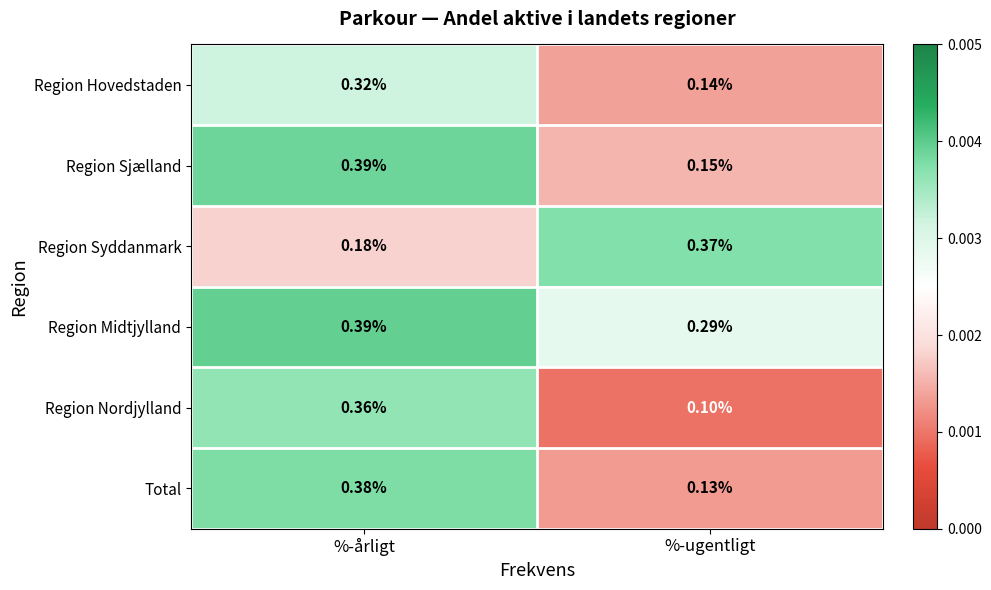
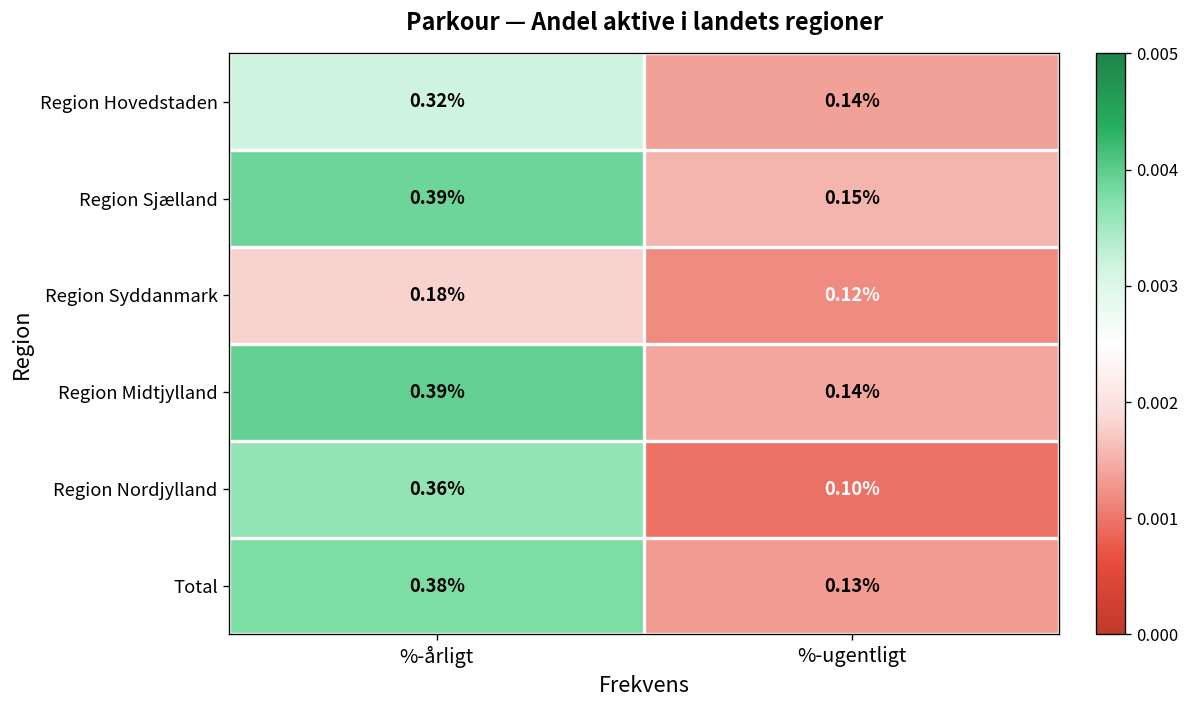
  {
    "Region Hovedstaden": {
      "%-årligt": "0.32%",
      "%-ugentligt": "0.14%"
    },
    "Region Sjælland": {
      "%-årligt": "0.39%",
      "%-ugentligt": "0.15%"
    },
    "Region Syddanmark": {
      "%-årligt": "0.18%",
-     "%-ugentligt": "0.37%"
+     "%-ugentligt": "0.12%"
    },
    "Region Midtjylland": {
      "%-årligt": "0.39%",
-     "%-ugentligt": "0.29%"
+     "%-ugentligt": "0.14%"
    },
    "Region Nordjylland": {
      "%-årligt": "0.36%",
      "%-ugentligt": "0.10%"
    },
    "Total": {
      "%-årligt": "0.38%",
      "%-ugentligt": "0.13%"
    }
  }
